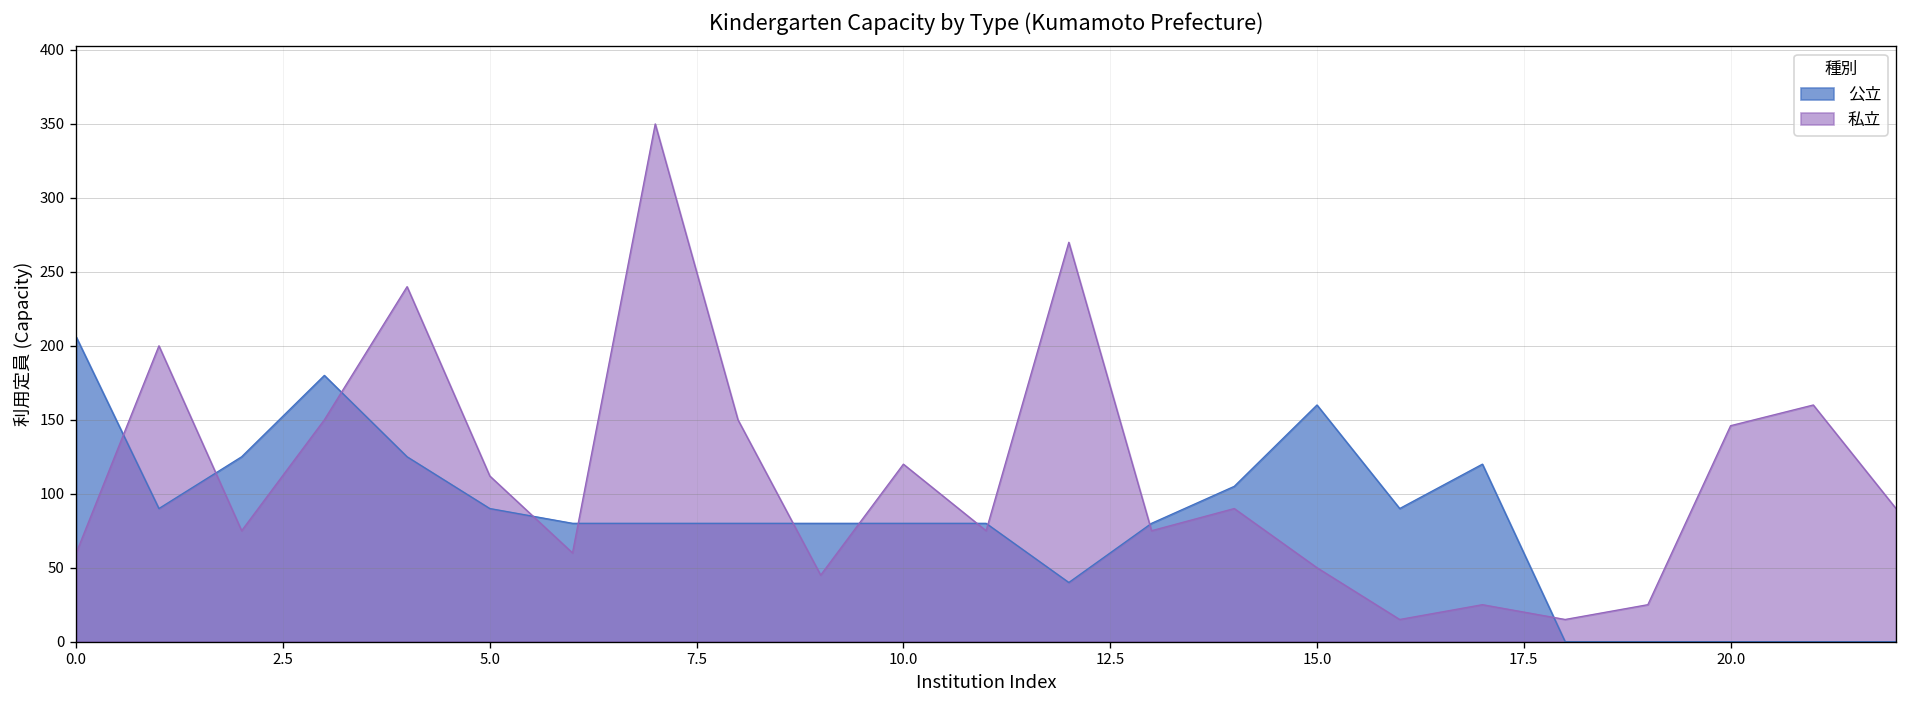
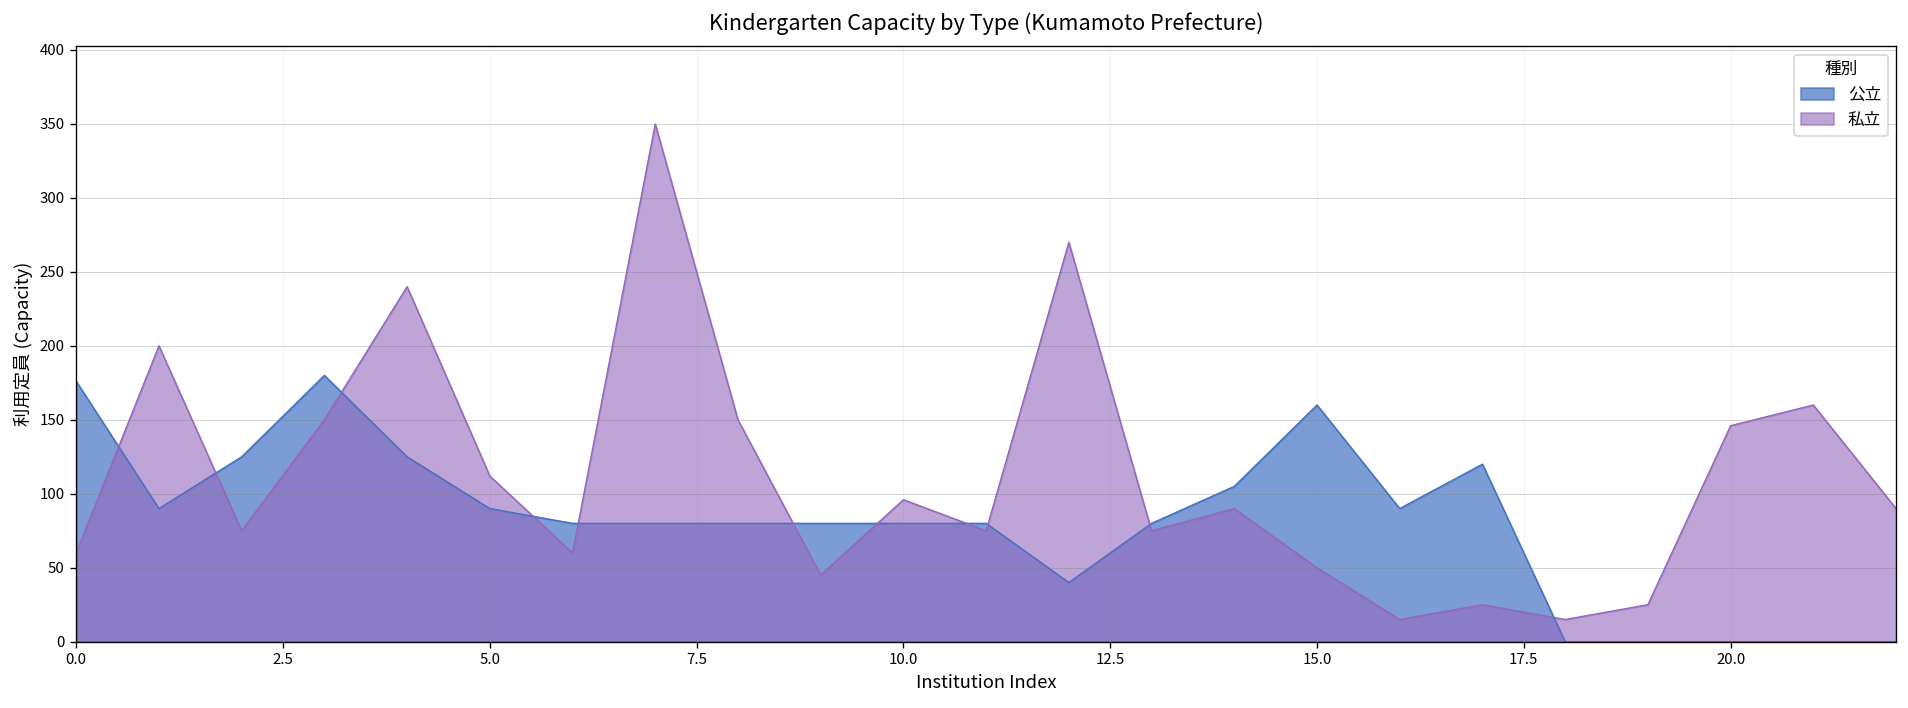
  {
    "公立": {
-     "0.0": 206,
+     "0.0": 176,
      "5.0": 90,
      "10.0": 80,
      "15.0": 160,
      "20.0": 0
    },
    "私立": {
      "0.0": 60,
      "5.0": 112,
-     "10.0": 120,
+     "10.0": 96,
      "15.0": 50,
      "20.0": 146
    }
  }
